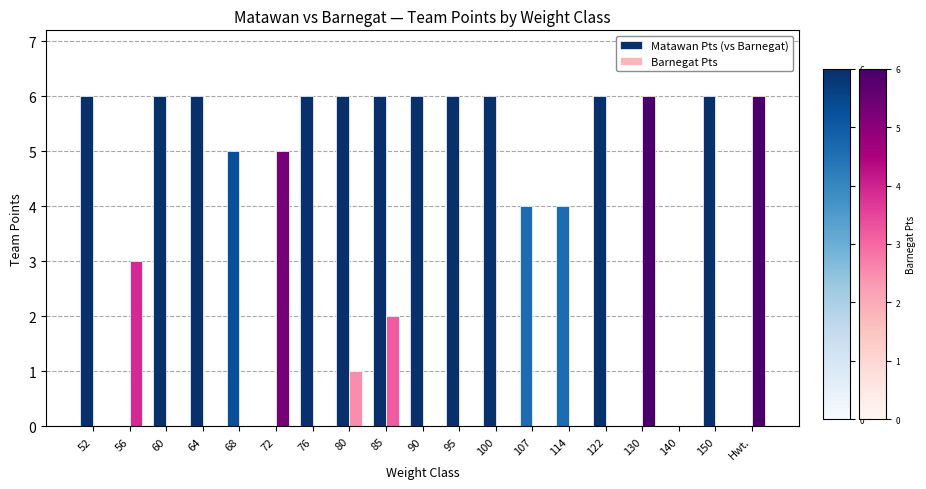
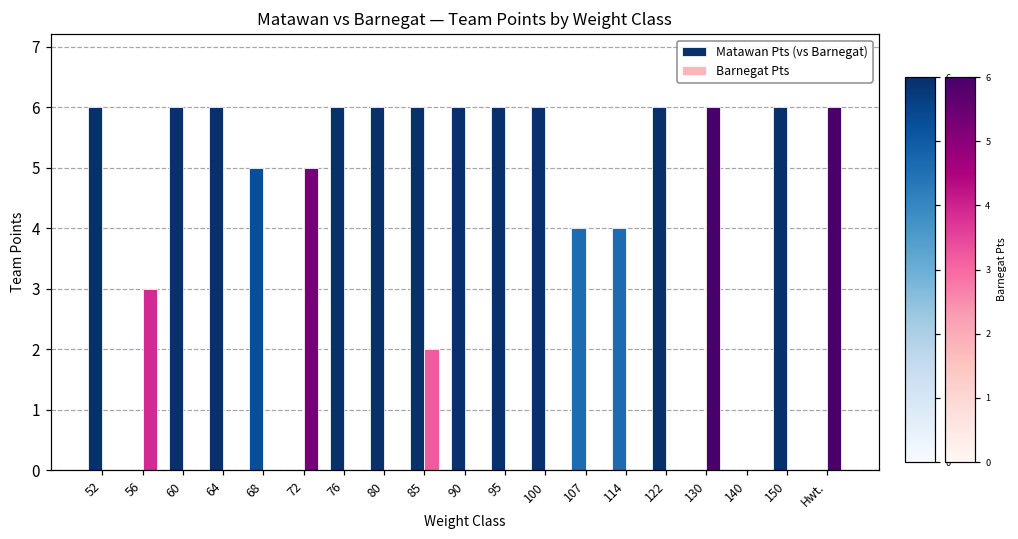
  {
    "Matawan Pts (vs Barnegat)": {
      "52": 6,
      "56": 0,
      "60": 6,
      "64": 6,
      "68": 5,
      "72": 0,
      "76": 6,
      "80": 6,
      "85": 6,
      "90": 6,
      "95": 6,
      "100": 6,
      "107": 4,
      "114": 4,
      "122": 6,
      "130": 0,
      "140": 0,
      "150": 6,
      "Hwt.": 0
    },
    "Barnegat Pts": {
      "52": 0,
      "56": 3,
      "60": 0,
      "64": 0,
      "68": 0,
      "72": 5,
      "76": 0,
-     "80": 1,
+     "80": 0,
      "85": 2,
      "90": 0,
      "95": 0,
      "100": 0,
      "107": 0,
      "114": 0,
      "122": 0,
      "130": 6,
      "140": 0,
      "150": 0,
      "Hwt.": 6
    }
  }
